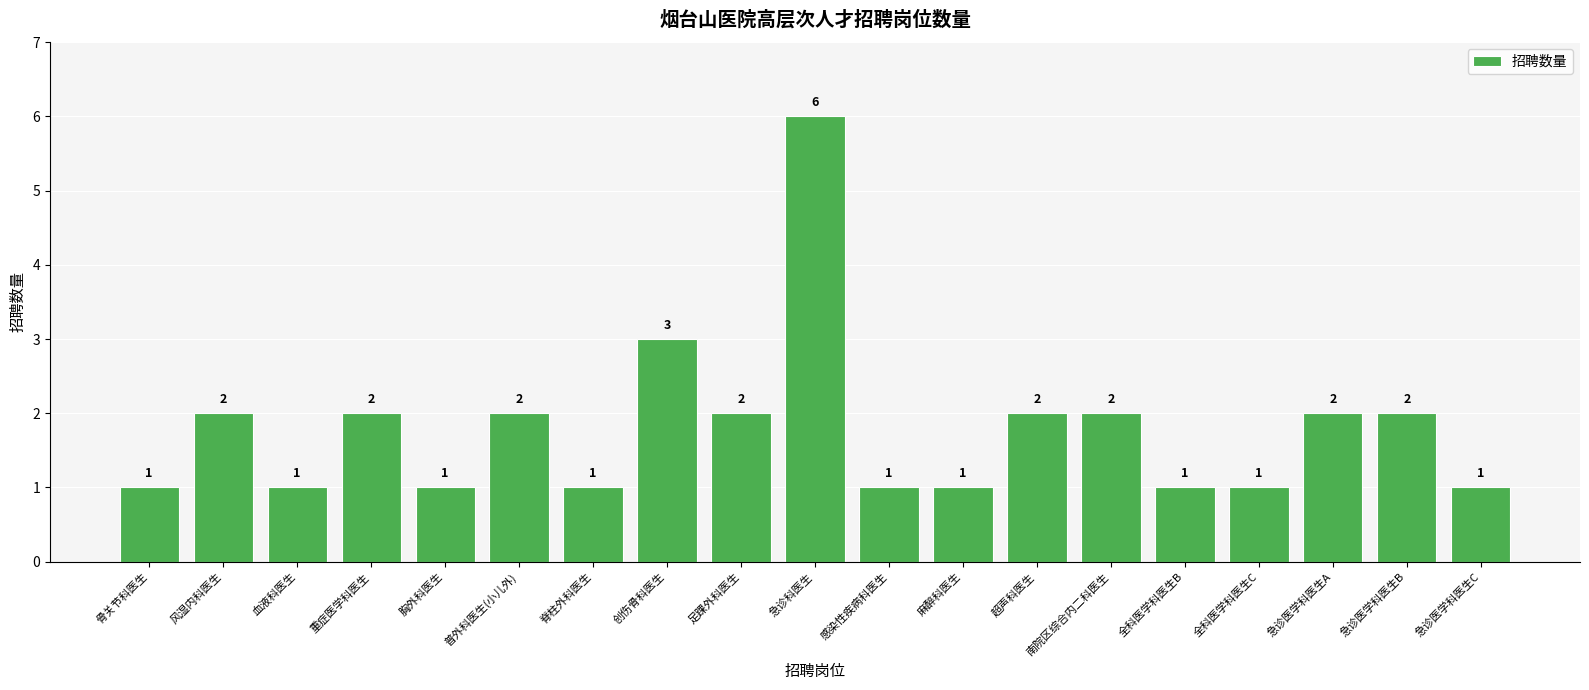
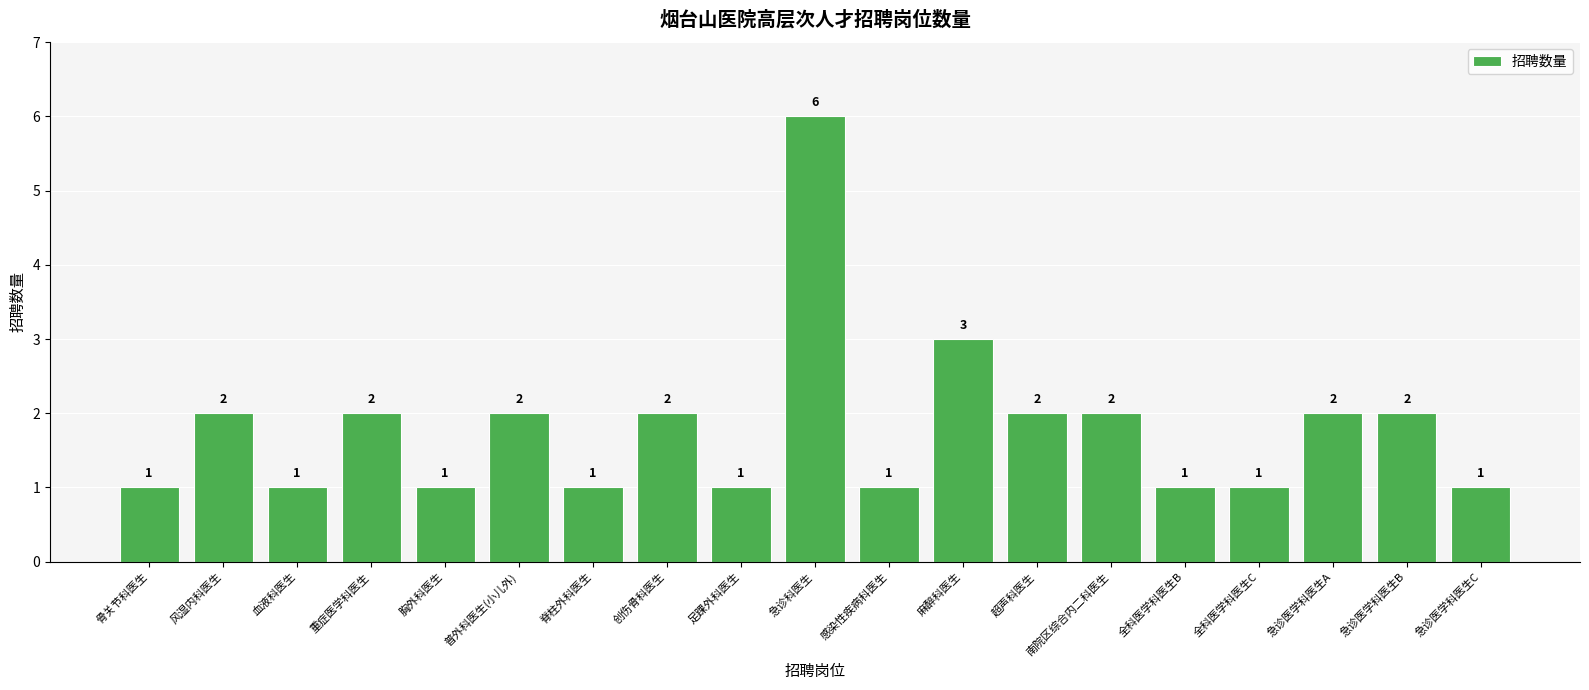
  {
    "骨关节科医生": 1,
    "风湿内科医生": 2,
    "血液科医生": 1,
    "重症医学科医生": 2,
    "胸外科医生": 1,
    "普外科医生(小儿外)": 2,
    "脊柱外科医生": 1,
-   "创伤骨科医生": 3,
-   "足踝外科医生": 2,
+   "创伤骨科医生": 2,
+   "足踝外科医生": 1,
    "急诊科医生": 6,
    "感染性疾病科医生": 1,
-   "麻醉科医生": 1,
+   "麻醉科医生": 3,
    "超声科医生": 2,
    "南院区综合内二科医生": 2,
    "全科医学科医生B": 1,
    "全科医学科医生C": 1,
    "急诊医学科医生A": 2,
    "急诊医学科医生B": 2,
    "急诊医学科医生C": 1
  }
